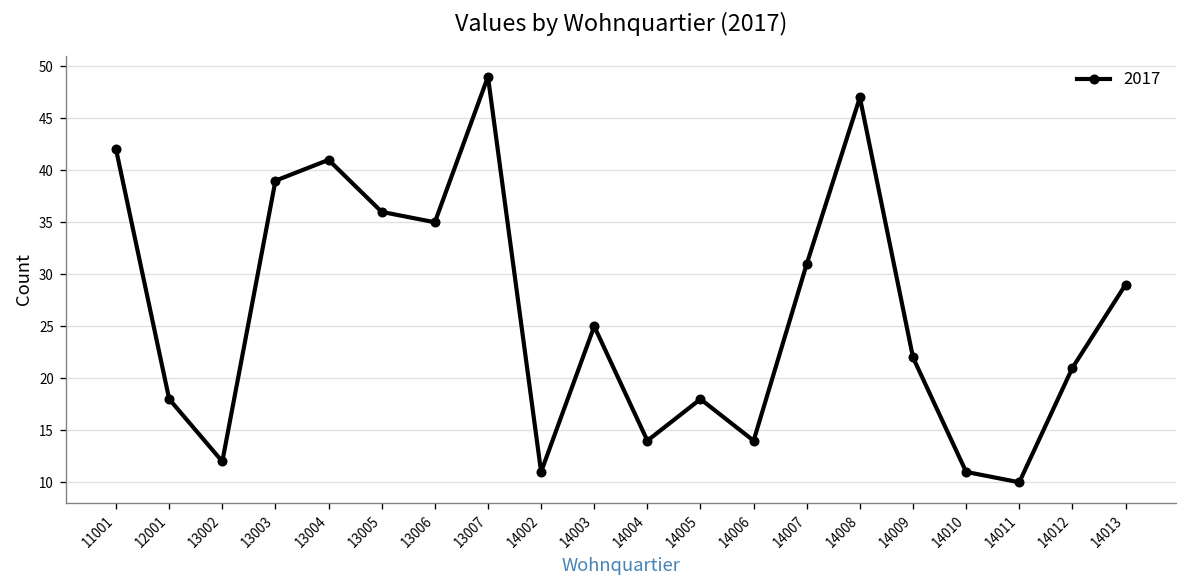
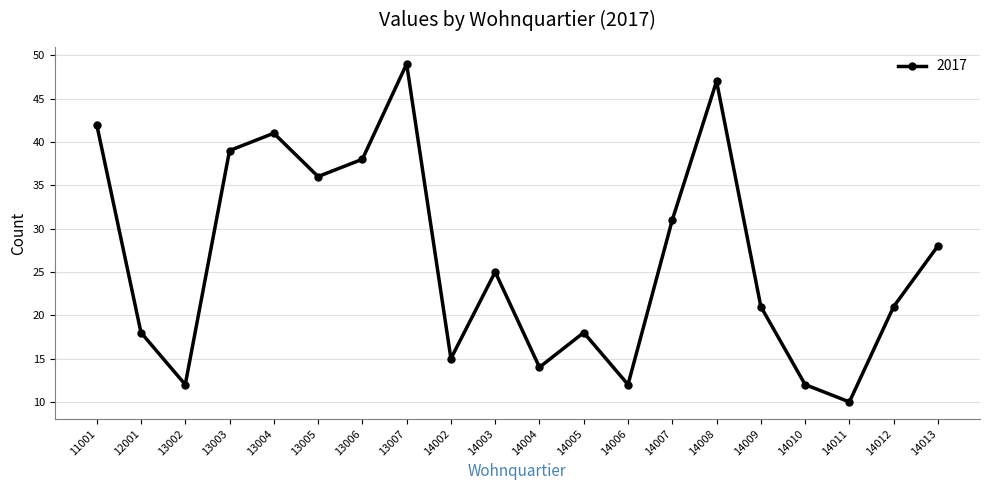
  {
    "11001": 42,
    "12001": 18,
    "13002": 12,
    "13003": 39,
    "13004": 41,
    "13005": 36,
-   "13006": 35,
+   "13006": 38,
    "13007": 49,
-   "14002": 11,
+   "14002": 15,
    "14003": 25,
    "14004": 14,
    "14005": 18,
-   "14006": 14,
+   "14006": 12,
    "14007": 31,
    "14008": 47,
-   "14009": 22,
-   "14010": 11,
+   "14009": 21,
+   "14010": 12,
    "14011": 10,
    "14012": 21,
-   "14013": 29
+   "14013": 28
  }
